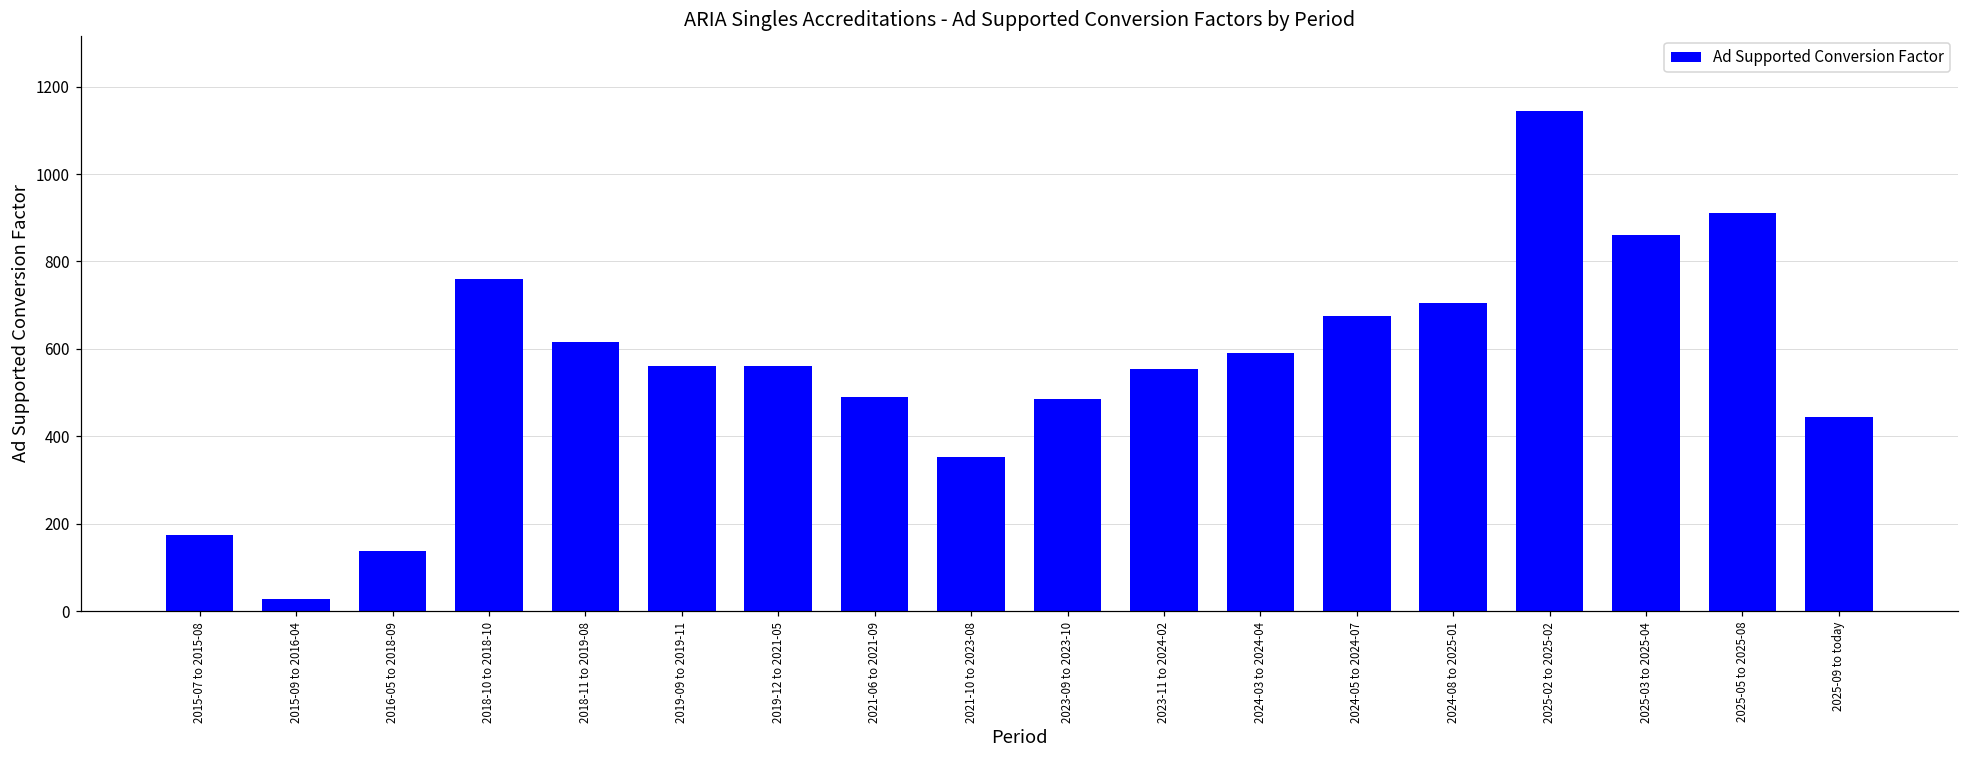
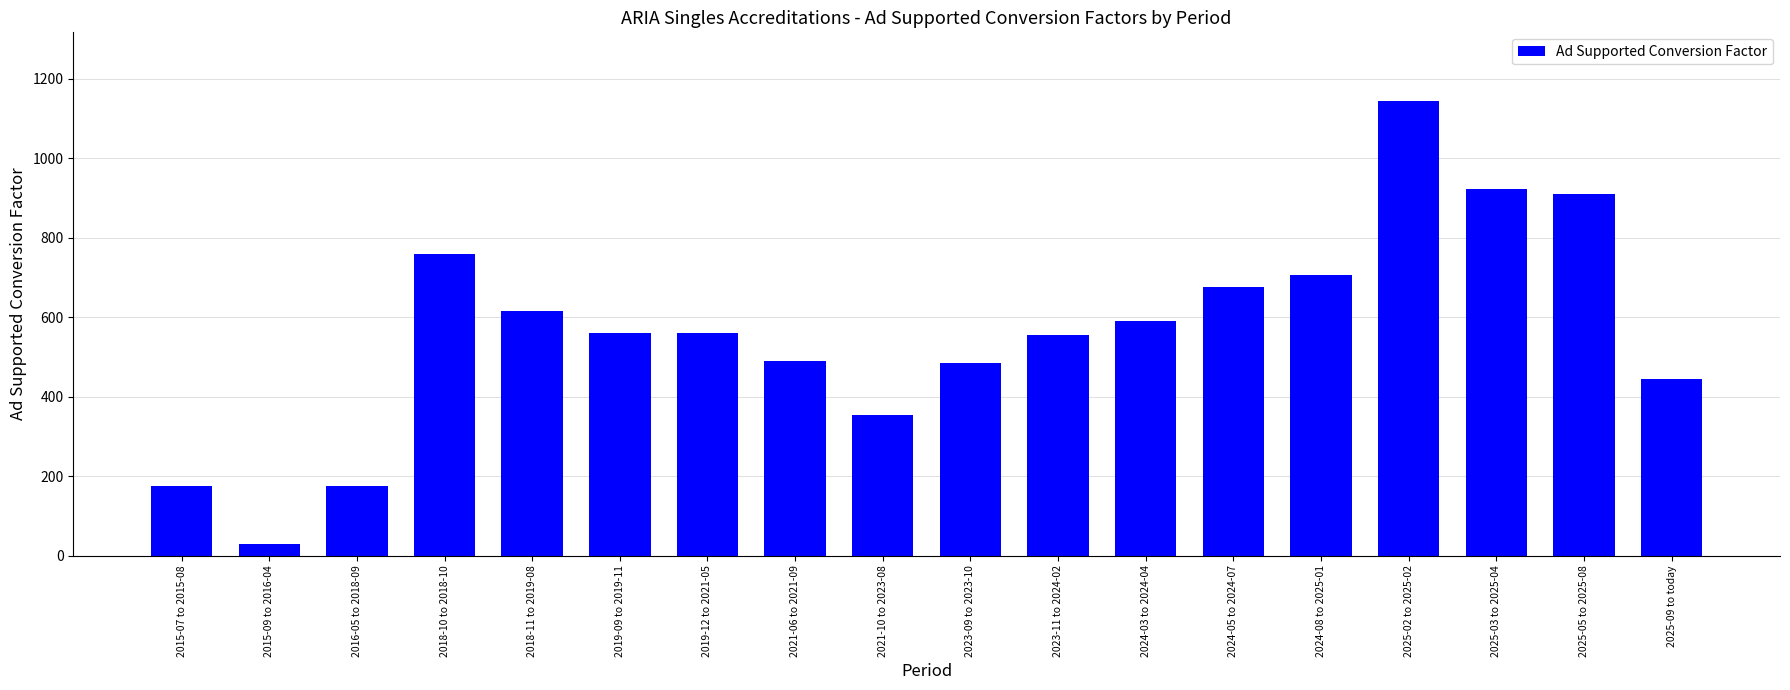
  {
    "2015-07 to 2015-08": 180,
    "2015-09 to 2016-04": 30,
-   "2016-05 to 2018-09": 140,
+   "2016-05 to 2018-09": 180,
    "2018-10 to 2018-10": 760,
    "2018-11 to 2019-08": 620,
    "2019-09 to 2019-11": 560,
    "2019-12 to 2021-05": 560,
    "2021-06 to 2021-09": 490,
    "2021-10 to 2023-08": 350,
    "2023-09 to 2023-10": 490,
    "2023-11 to 2024-02": 560,
    "2024-03 to 2024-04": 590,
    "2024-05 to 2024-07": 680,
    "2024-08 to 2025-01": 710,
    "2025-02 to 2025-02": 1150,
-   "2025-03 to 2025-04": 860,
+   "2025-03 to 2025-04": 920,
    "2025-05 to 2025-08": 910,
    "2025-09 to today": 450
  }
